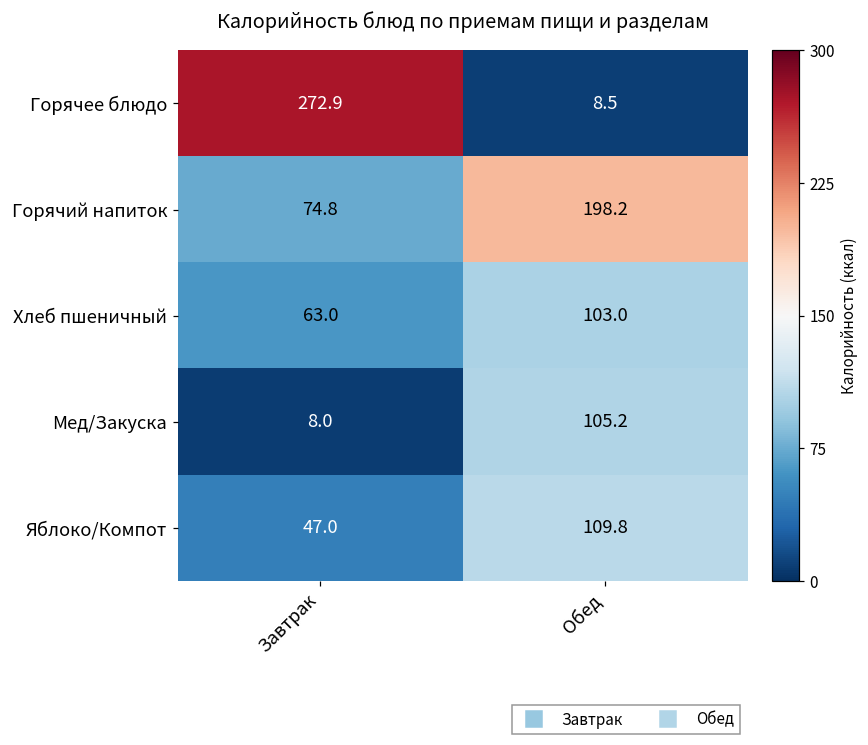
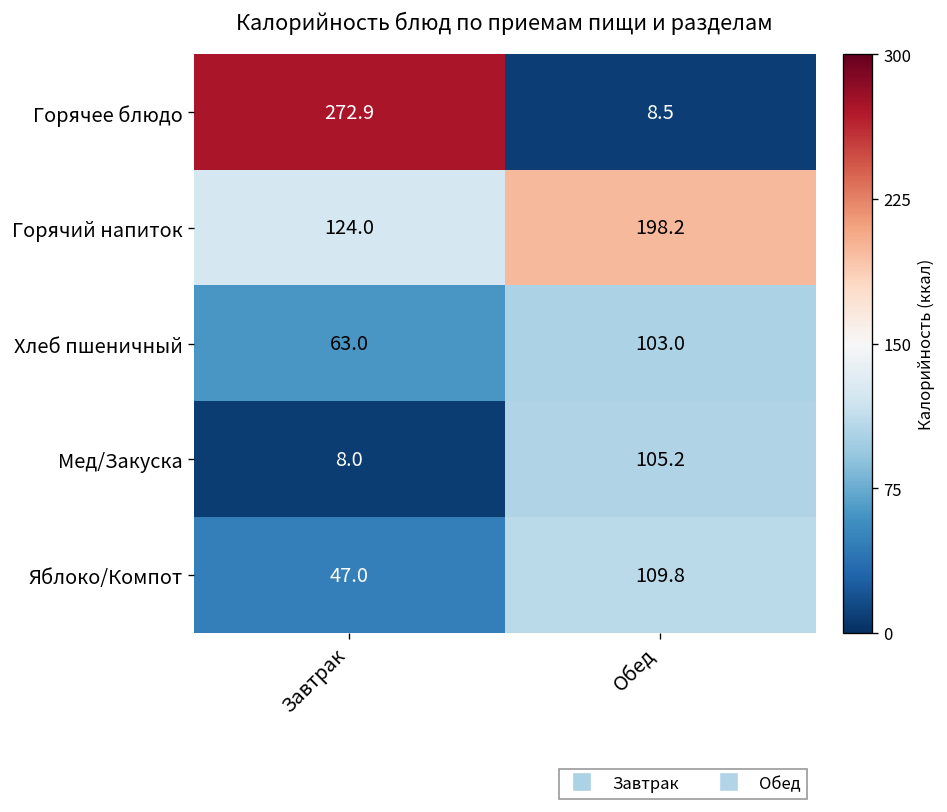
  {
    "Горячее блюдо": {
      "Завтрак": 272.9,
      "Обед": 8.5
    },
    "Горячий напиток": {
-     "Завтрак": 74.8,
+     "Завтрак": 124.0,
      "Обед": 198.2
    },
    "Хлеб пшеничный": {
      "Завтрак": 63.0,
      "Обед": 103.0
    },
    "Мед/Закуска": {
      "Завтрак": 8.0,
      "Обед": 105.2
    },
    "Яблоко/Компот": {
      "Завтрак": 47.0,
      "Обед": 109.8
    }
  }
